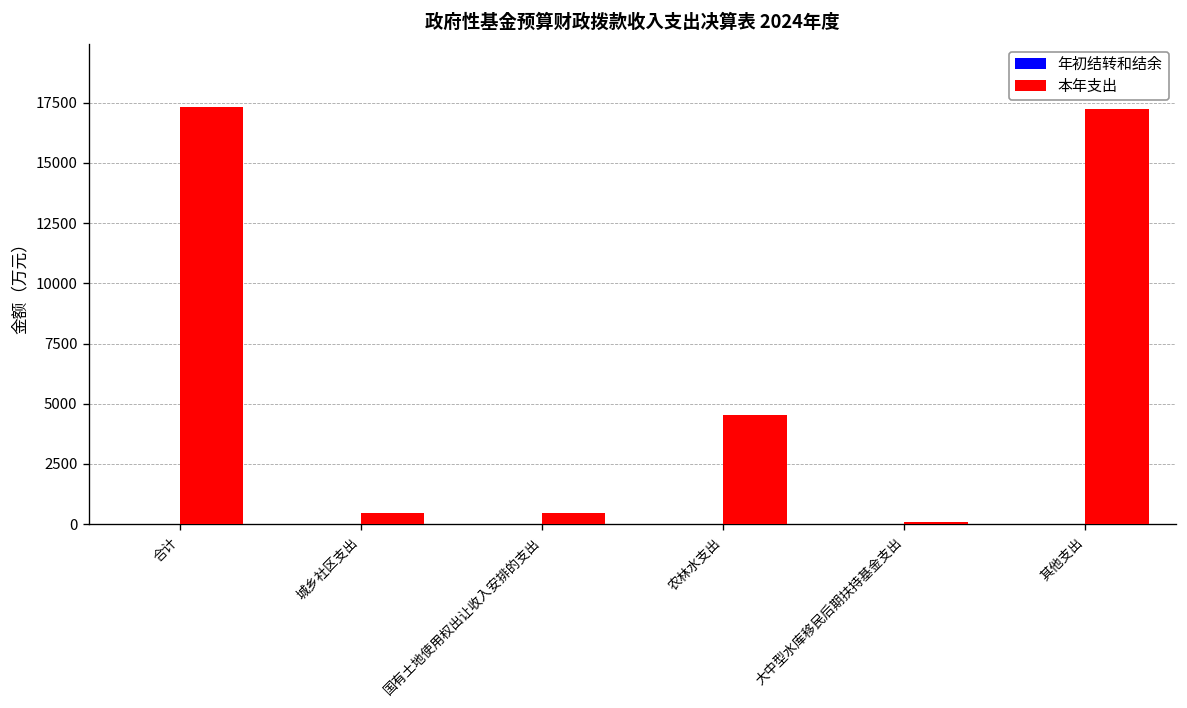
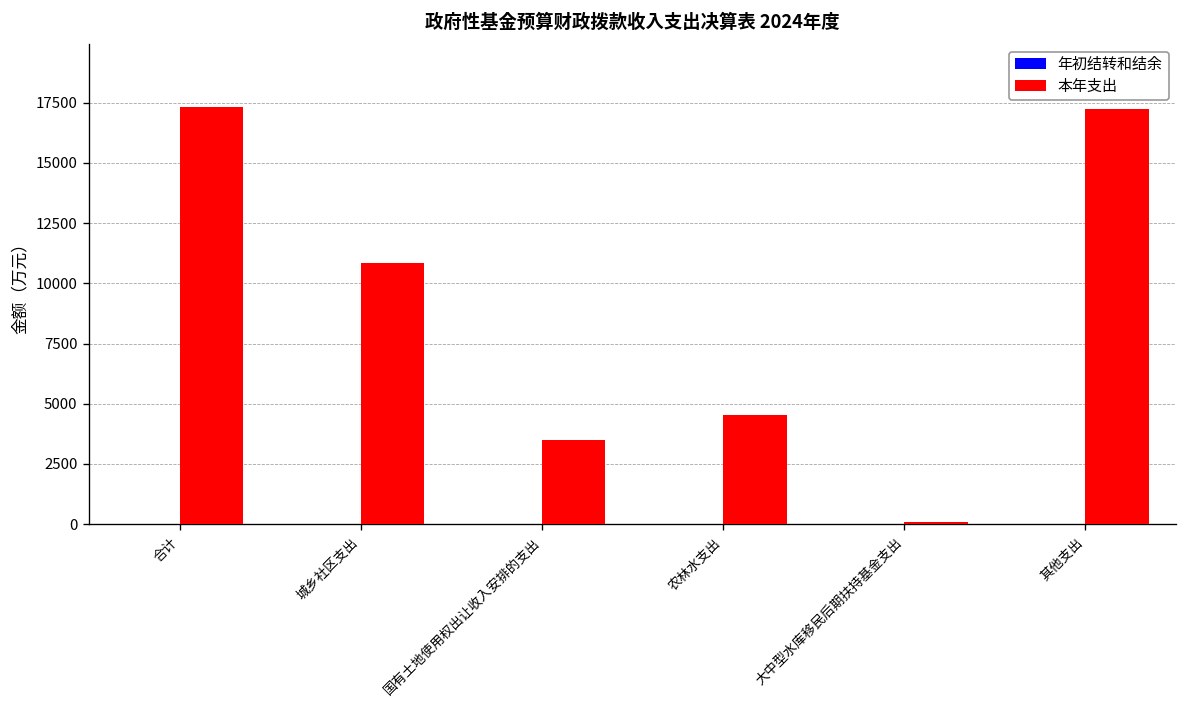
  {
    "年初结转和结余": {
      "合计": 0,
      "城乡社区支出": 0,
      "国有土地使用权出让收入安排的支出": 0,
      "农林水支出": 0,
      "大中型水库移民后期扶持基金支出": 0,
      "其他支出": 0
    },
    "本年支出": {
      "合计": 17300,
-     "城乡社区支出": 400,
-     "国有土地使用权出让收入安排的支出": 400,
+     "城乡社区支出": 10800,
+     "国有土地使用权出让收入安排的支出": 3500,
      "农林水支出": 4500,
      "其他支出": 17200
    }
  }
